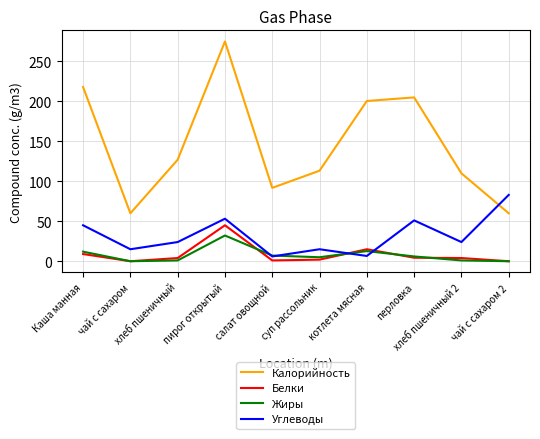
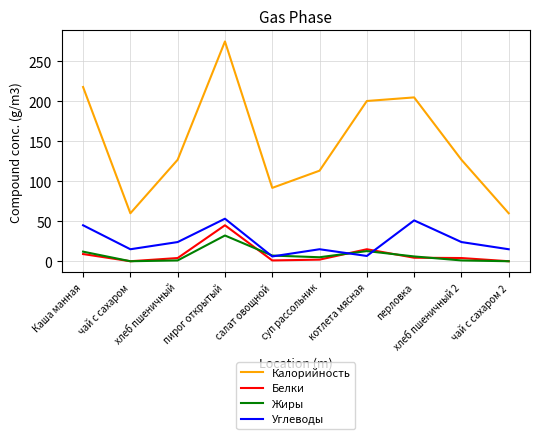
  {
    "Калорийность": {
      "Каша манная": 220,
      "чай с сахаром": 60,
      "хлеб пшеничный": 130,
      "пирог открытый": 280,
      "салат овощной": 90,
      "суп рассольник": 110,
      "котлета мясная": 200,
      "перловка": 210,
-     "хлеб пшеничный 2": 110,
+     "хлеб пшеничный 2": 130,
      "чай с сахаром 2": 60
    },
    "Белки": {
      "пирог открытый": 50,
      "салат овощной": 0
    },
    "Жиры": {
      "пирог открытый": 30
    },
    "Углеводы": {
      "Каша манная": 50,
      "чай с сахаром": 20,
      "хлеб пшеничный": 20,
      "пирог открытый": 50,
      "суп рассольник": 20,
      "котлета мясная": 10,
      "перловка": 50,
      "хлеб пшеничный 2": 20,
-     "чай с сахаром 2": 80
+     "чай с сахаром 2": 20
    }
  }
